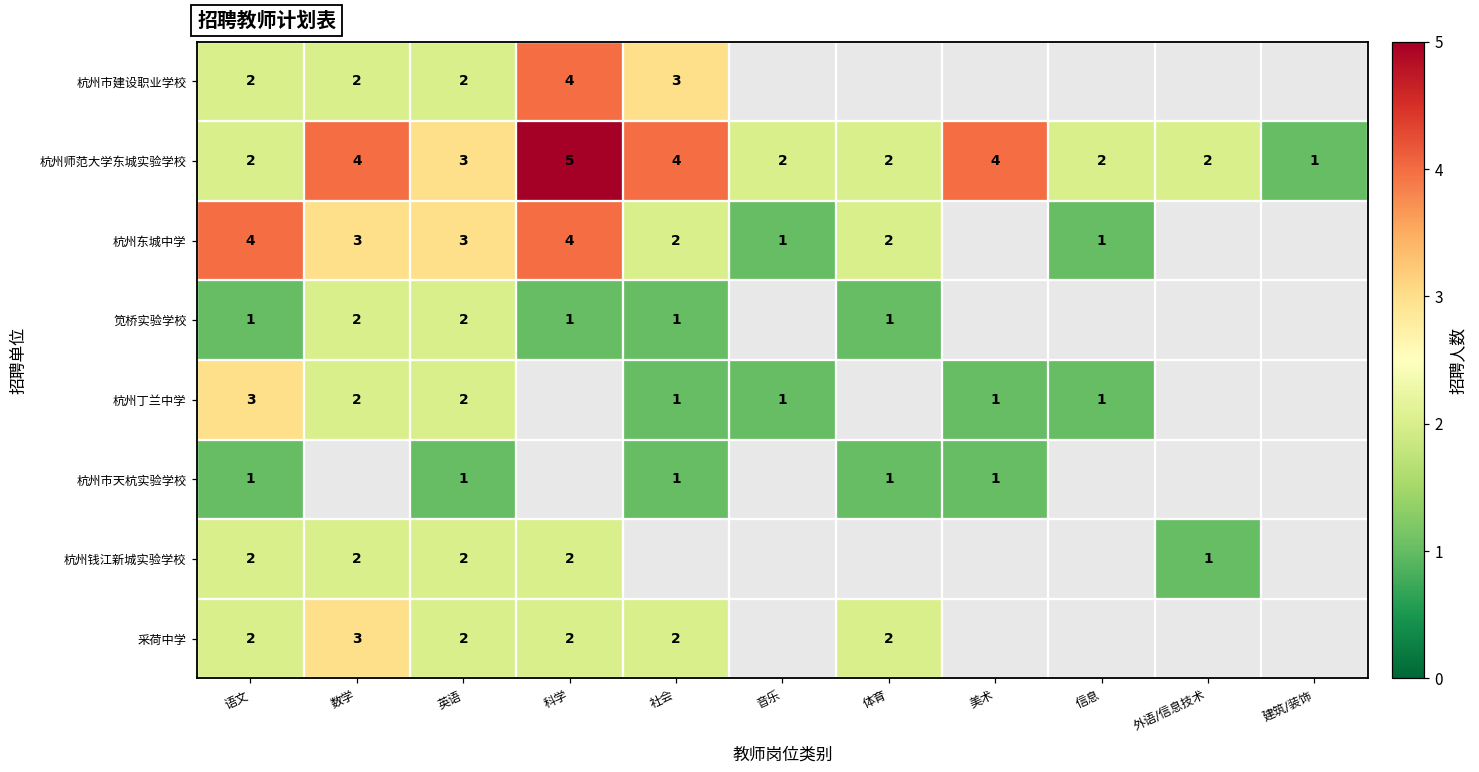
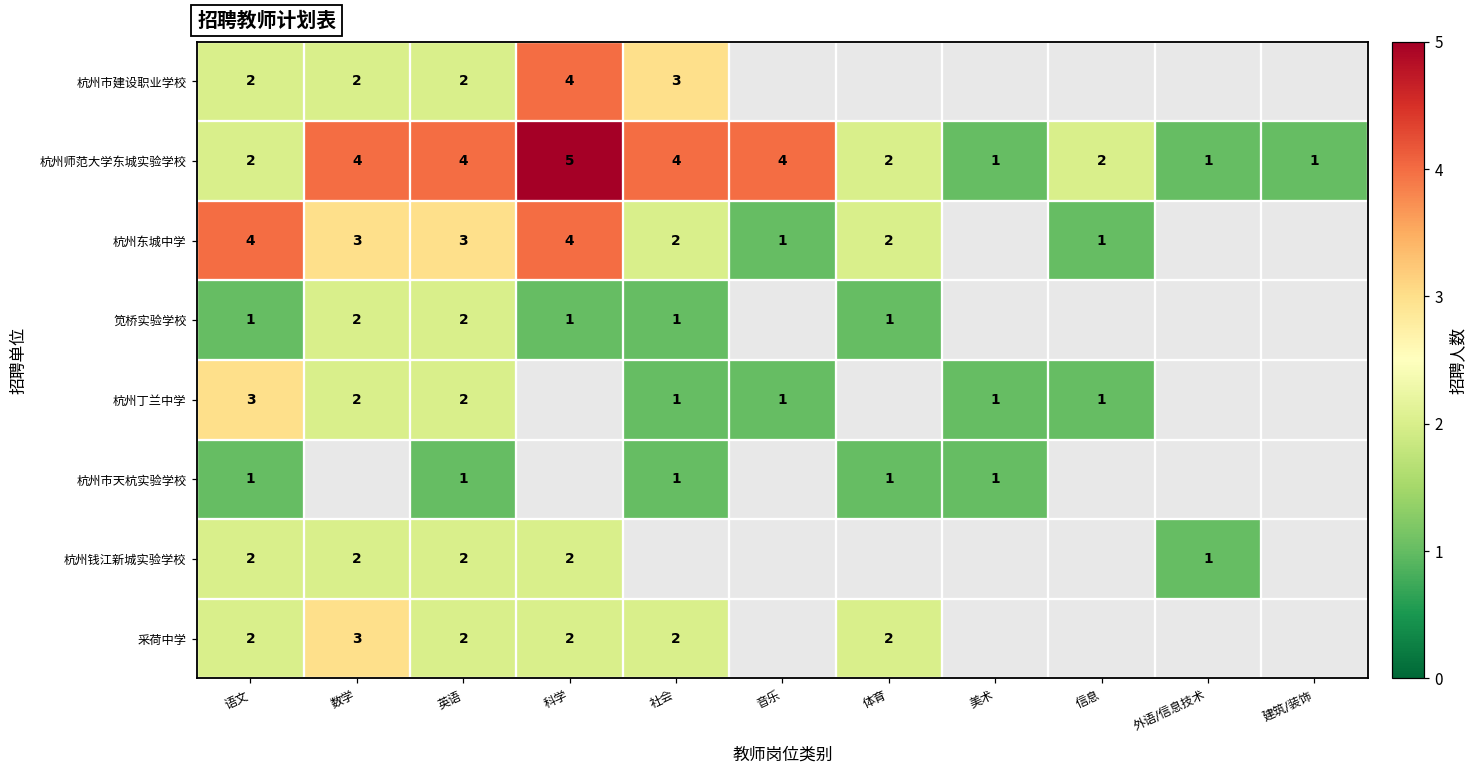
  {
    "杭州市建设职业学校": {
      "语文": 2,
      "数学": 2,
      "英语": 2,
      "科学": 4,
      "社会": 3
    },
    "杭州师范大学东城实验学校": {
      "语文": 2,
      "数学": 4,
-     "英语": 3,
+     "英语": 4,
      "科学": 5,
      "社会": 4,
-     "音乐": 2,
+     "音乐": 4,
      "体育": 2,
-     "美术": 4,
+     "美术": 1,
      "信息": 2,
-     "外语/信息技术": 2,
+     "外语/信息技术": 1,
      "建筑/装饰": 1
    },
    "杭州东城中学": {
      "语文": 4,
      "数学": 3,
      "英语": 3,
      "科学": 4,
      "社会": 2,
      "音乐": 1,
      "体育": 2,
      "信息": 1
    },
    "笕桥实验学校": {
      "语文": 1,
      "数学": 2,
      "英语": 2,
      "科学": 1,
      "社会": 1,
      "体育": 1
    },
    "杭州丁兰中学": {
      "语文": 3,
      "数学": 2,
      "英语": 2,
      "社会": 1,
      "音乐": 1,
      "美术": 1,
      "信息": 1
    },
    "杭州市天杭实验学校": {
      "语文": 1,
      "英语": 1,
      "社会": 1,
      "体育": 1,
      "美术": 1
    },
    "杭州钱江新城实验学校": {
      "语文": 2,
      "数学": 2,
      "英语": 2,
      "科学": 2,
      "外语/信息技术": 1
    },
    "采荷中学": {
      "语文": 2,
      "数学": 3,
      "英语": 2,
      "科学": 2,
      "社会": 2,
      "体育": 2
    }
  }
